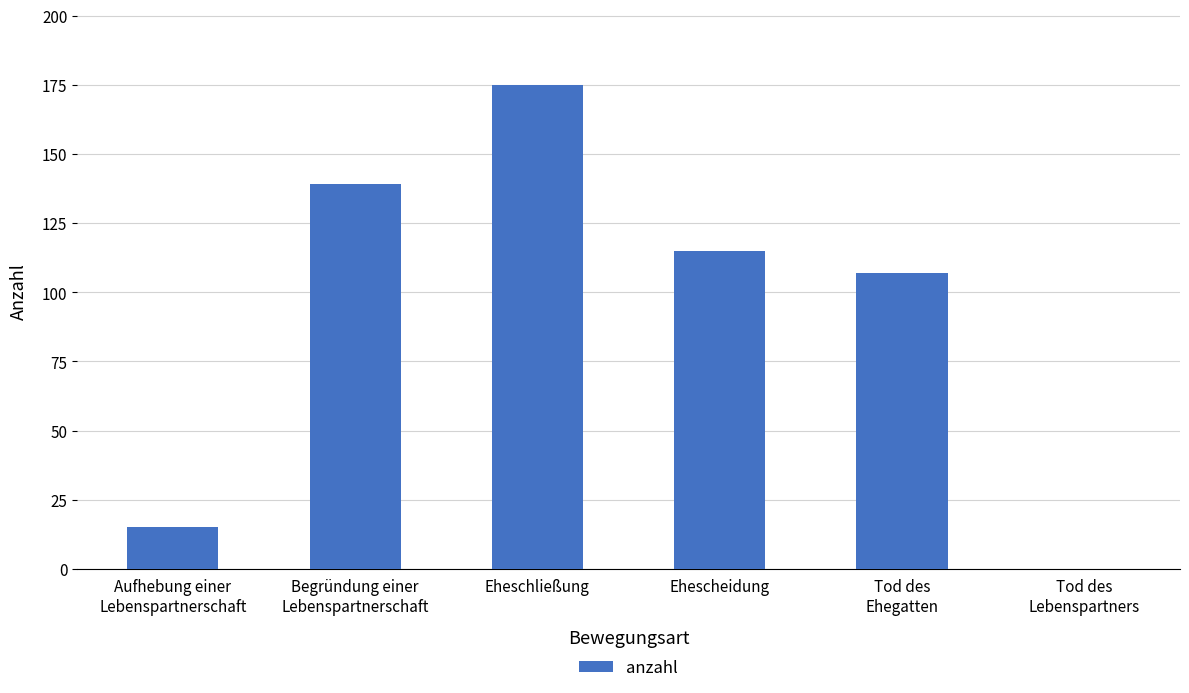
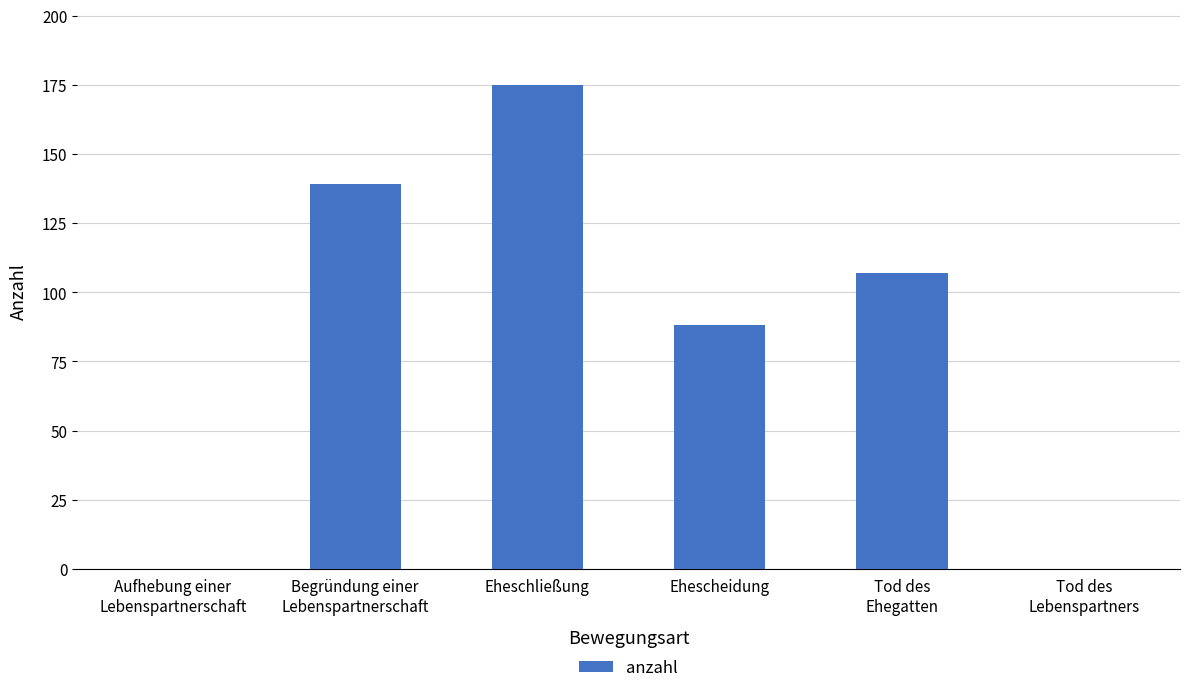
  {
-   "Aufhebung einer Lebenspartnerschaft": 15,
+   "Aufhebung einer Lebenspartnerschaft": 0,
    "Begründung einer Lebenspartnerschaft": 139,
    "Eheschließung": 175,
-   "Ehescheidung": 115,
+   "Ehescheidung": 88,
    "Tod des Ehegatten": 107,
    "Tod des Lebenspartners": 0
  }
